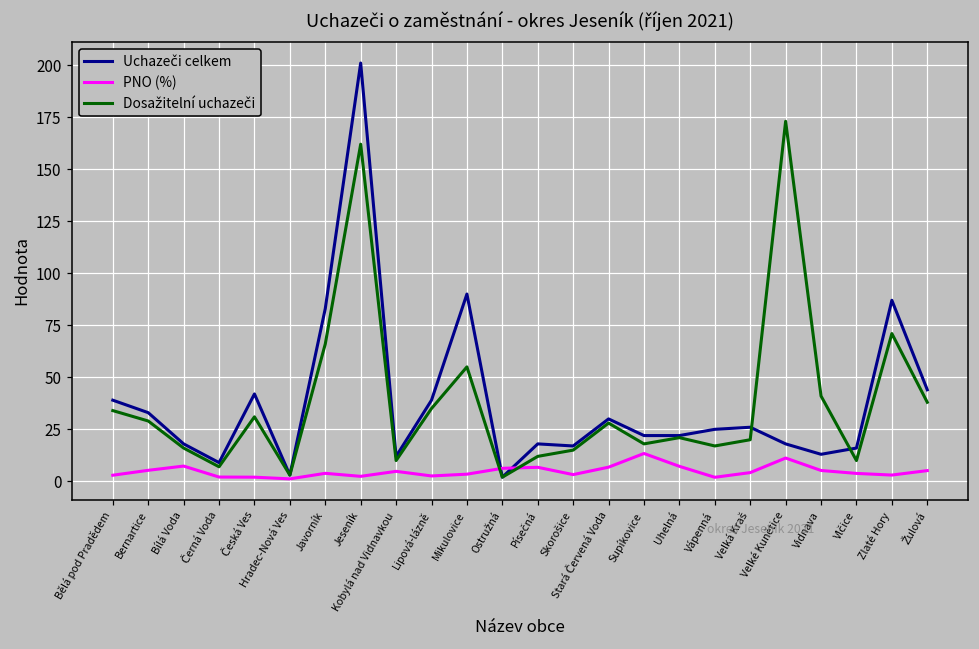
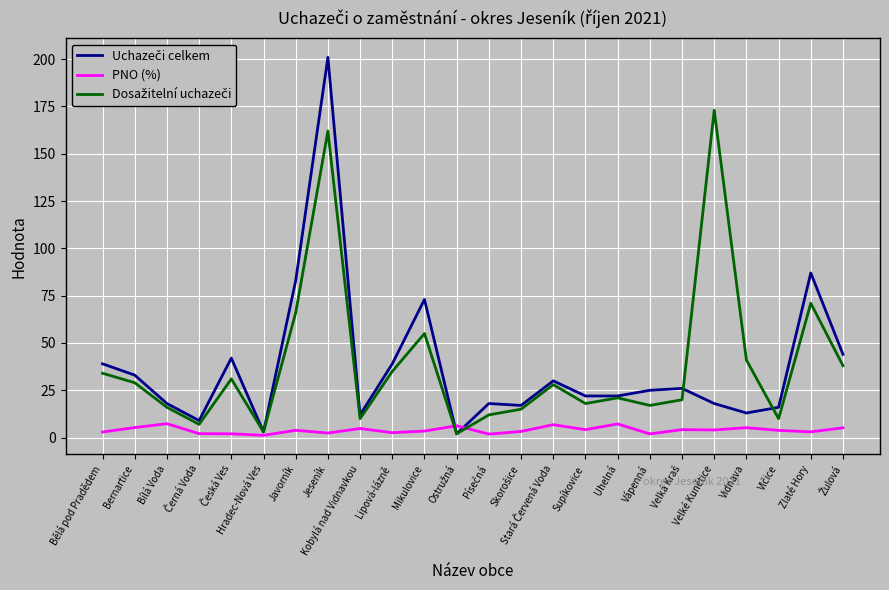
  {
    "Uchazeči celkem": {
      "Bělá pod Pradědem": 39,
      "Bernartice": 33,
      "Bílá Voda": 18,
      "Černá Voda": 9,
      "Česká Ves": 42,
      "Javorník": 83,
      "Jeseník": 201,
      "Kobylá nad Vidnavkou": 12,
      "Lipová-lázně": 39,
-     "Mikulovice": 90,
+     "Mikulovice": 73,
      "Písečná": 18,
      "Skorošice": 17,
      "Stará Červená Voda": 30,
      "Supíkovice": 22,
      "Vápenná": 25,
      "Velká Kraš": 26,
      "Velké Kunětice": 18,
      "Vidnava": 13,
      "Vlčice": 16,
      "Zlaté Hory": 87,
      "Žulová": 44
    },
    "PNO (%)": {
      "Bělá pod Pradědem": 3,
      "Bernartice": 5,
      "Bílá Voda": 7,
      "Černá Voda": 2,
      "Česká Ves": 2,
      "Hradec-Nová Ves": 1,
      "Javorník": 4,
      "Jeseník": 2,
      "Kobylá nad Vidnavkou": 5,
      "Lipová-lázně": 3,
      "Mikulovice": 3,
      "Ostružná": 6,
-     "Písečná": 7,
+     "Písečná": 2,
      "Skorošice": 3,
      "Stará Červená Voda": 7,
-     "Supíkovice": 13,
+     "Supíkovice": 4,
      "Uhelná": 7,
      "Vápenná": 2,
      "Velká Kraš": 4,
-     "Velké Kunětice": 11,
+     "Velké Kunětice": 4,
      "Vidnava": 5,
      "Vlčice": 4,
      "Zlaté Hory": 3,
      "Žulová": 5
    },
    "Dosažitelní uchazeči": {
      "Bělá pod Pradědem": 34,
      "Bernartice": 29,
      "Bílá Voda": 16,
      "Černá Voda": 7,
      "Česká Ves": 31,
      "Javorník": 66,
      "Jeseník": 162,
      "Kobylá nad Vidnavkou": 10,
      "Lipová-lázně": 35,
      "Mikulovice": 55,
      "Písečná": 12,
      "Skorošice": 15,
      "Stará Červená Voda": 28,
      "Supíkovice": 18,
      "Vápenná": 17,
      "Velká Kraš": 20,
      "Velké Kunětice": 173,
      "Vidnava": 41,
      "Vlčice": 10,
      "Zlaté Hory": 71,
      "Žulová": 38
    }
  }
